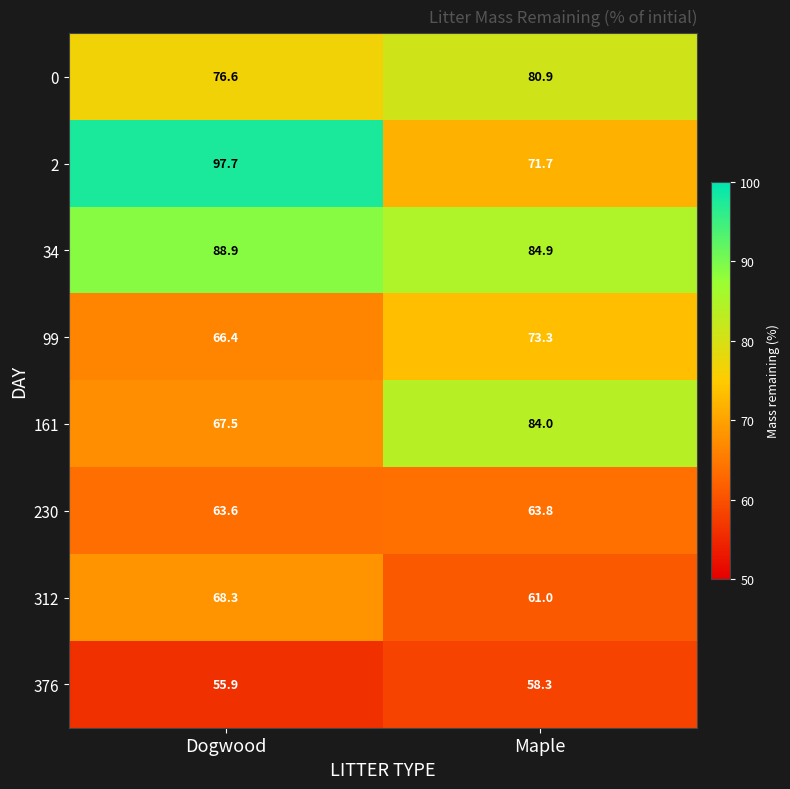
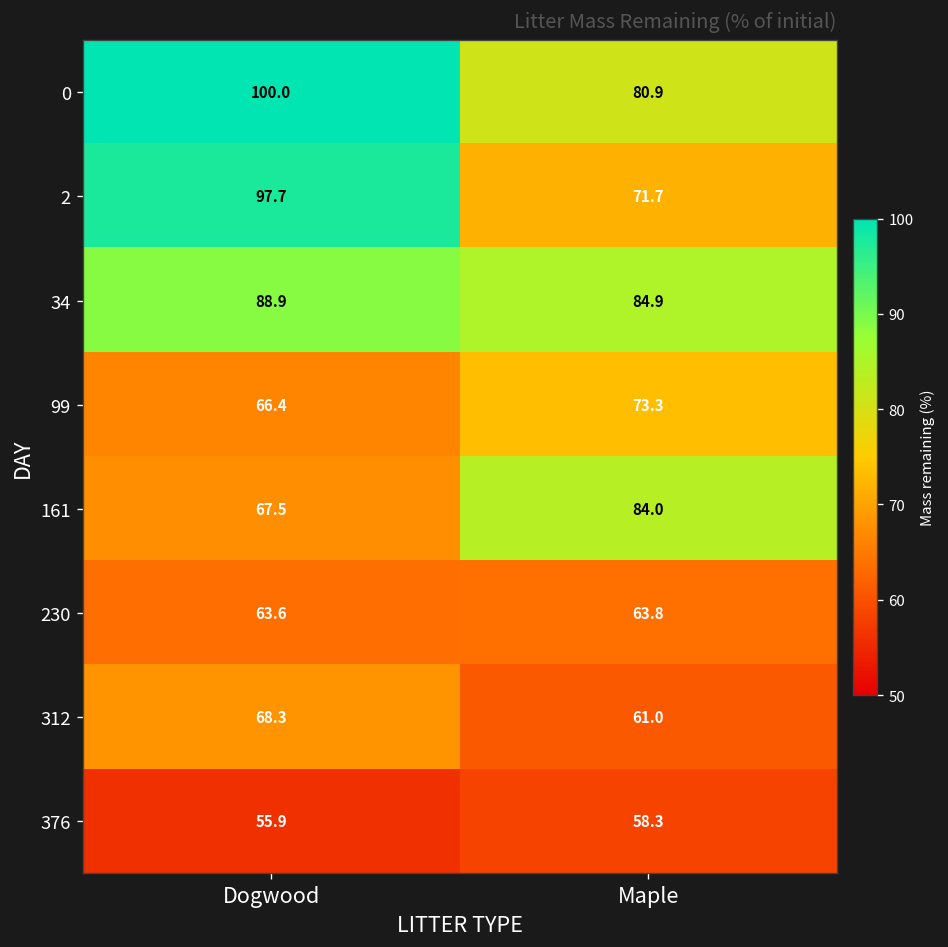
  {
    "0": {
-     "Dogwood": 76.6,
+     "Dogwood": 100.0,
      "Maple": 80.9
    },
    "2": {
      "Dogwood": 97.7,
      "Maple": 71.7
    },
    "34": {
      "Dogwood": 88.9,
      "Maple": 84.9
    },
    "99": {
      "Dogwood": 66.4,
      "Maple": 73.3
    },
    "161": {
      "Dogwood": 67.5,
      "Maple": 84.0
    },
    "230": {
      "Dogwood": 63.6,
      "Maple": 63.8
    },
    "312": {
      "Dogwood": 68.3,
      "Maple": 61.0
    },
    "376": {
      "Dogwood": 55.9,
      "Maple": 58.3
    }
  }
